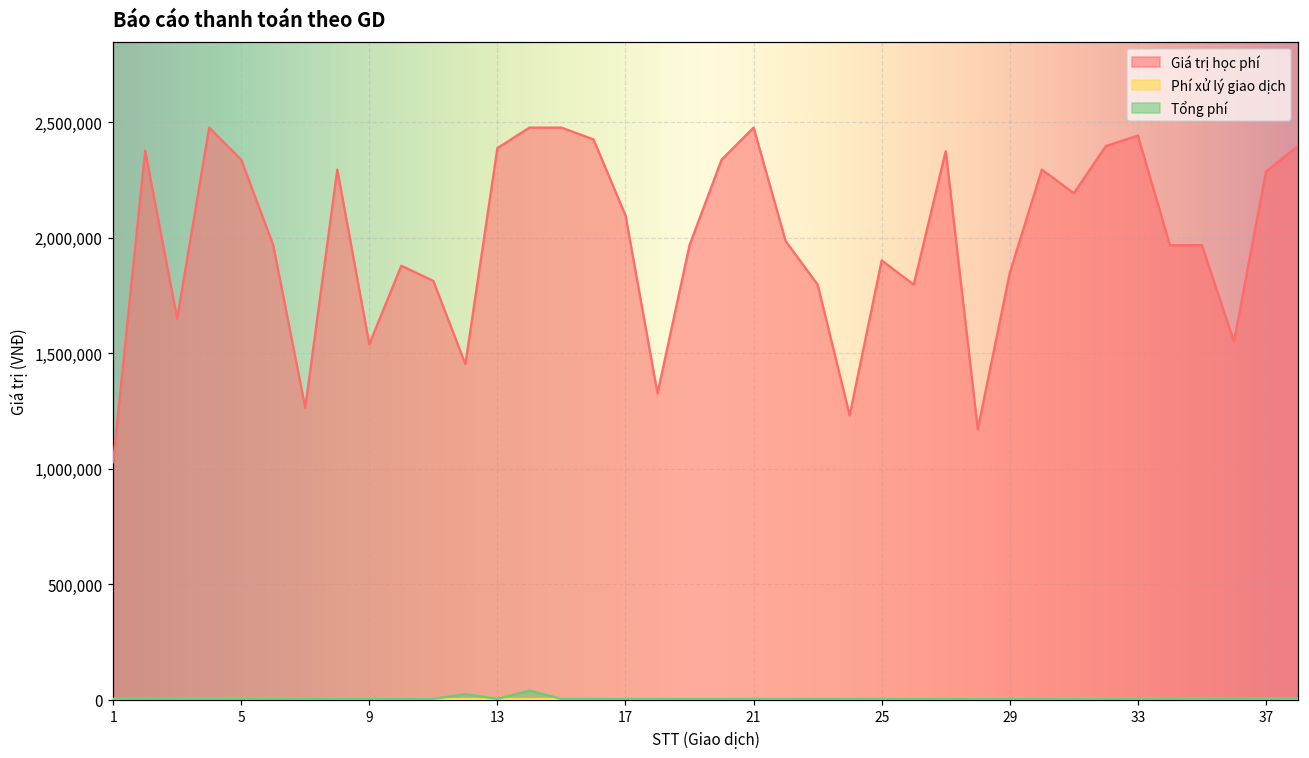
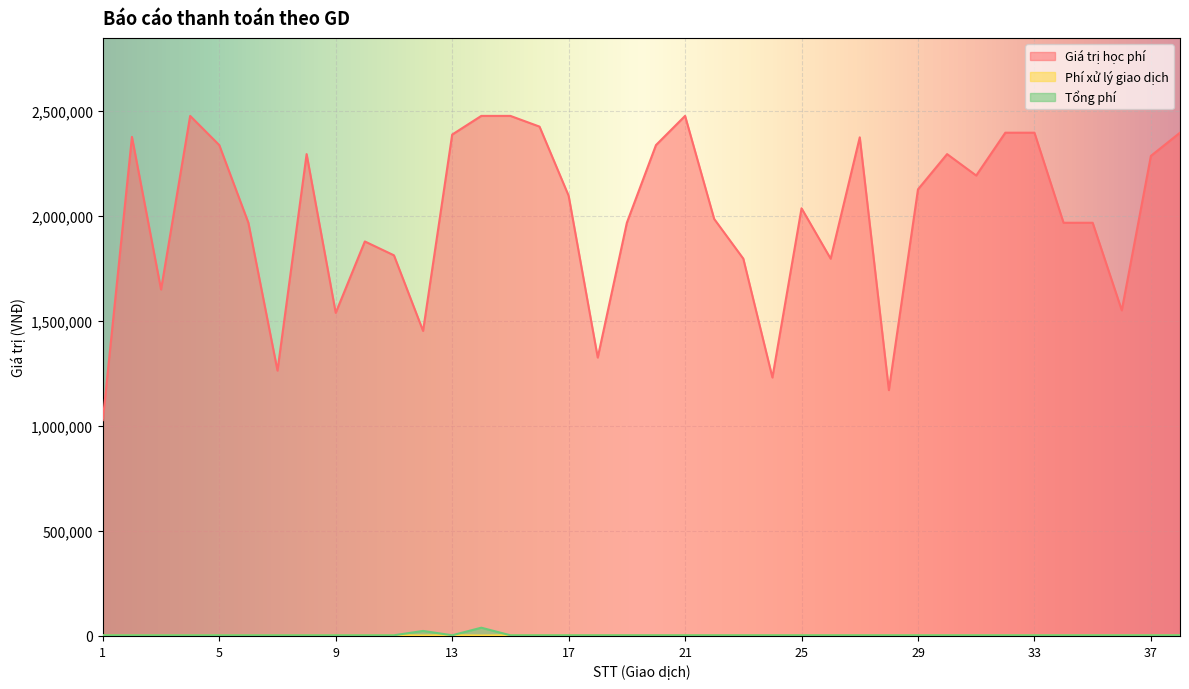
  {
    "Giá trị học phí": {
      "1": "1,030,000",
      "5": "2,340,000",
      "9": "1,540,000",
      "13": "2,390,000",
      "17": "2,100,000",
      "21": "2,480,000",
-     "25": "1,900,000",
-     "29": "1,850,000",
-     "33": "2,440,000",
+     "25": "2,040,000",
+     "29": "2,130,000",
+     "33": "2,400,000",
      "37": "2,290,000"
    }
  }
